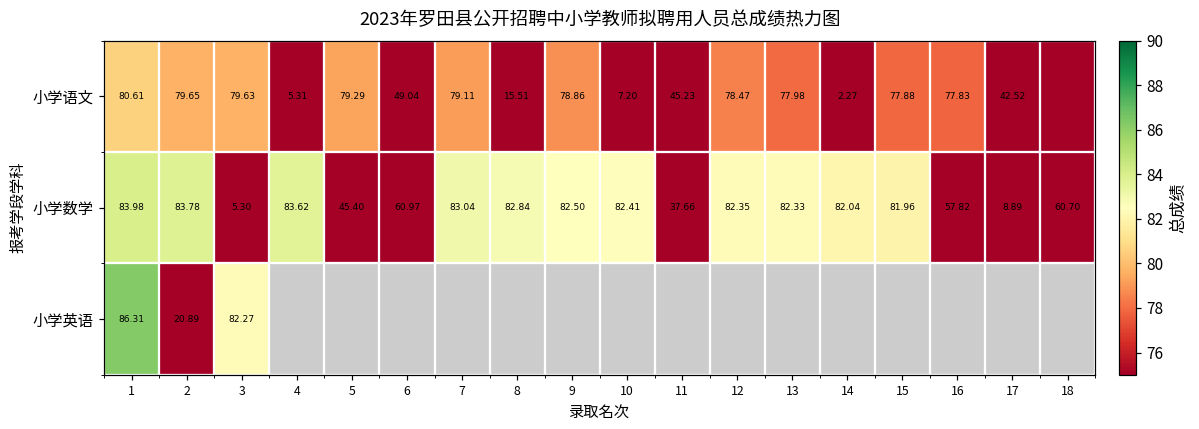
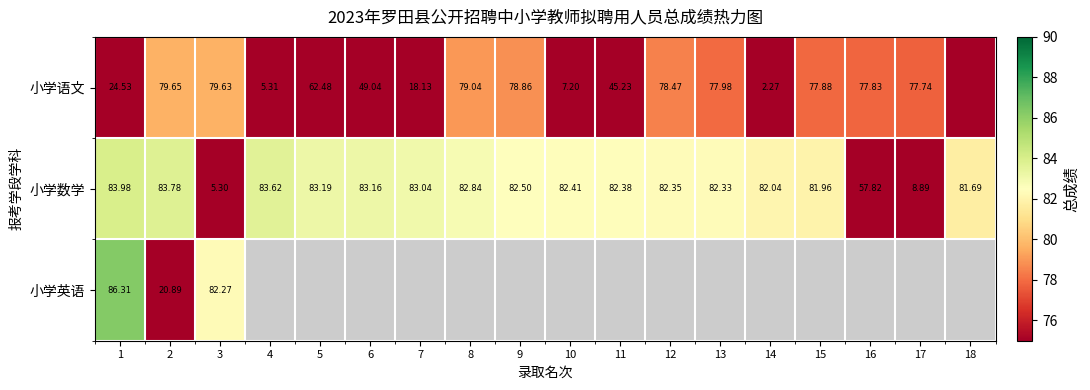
  {
    "小学语文": {
-     "1": 80.61,
+     "1": 24.53,
      "2": 79.65,
      "3": 79.63,
      "4": 5.31,
-     "5": 79.29,
+     "5": 62.48,
      "6": 49.04,
-     "7": 79.11,
-     "8": 15.51,
+     "7": 18.13,
+     "8": 79.04,
      "9": 78.86,
      "10": 7.20,
      "11": 45.23,
      "12": 78.47,
      "13": 77.98,
      "14": 2.27,
      "15": 77.88,
      "16": 77.83,
-     "17": 42.52
+     "17": 77.74
    },
    "小学数学": {
      "1": 83.98,
      "2": 83.78,
      "3": 5.30,
      "4": 83.62,
-     "5": 45.40,
-     "6": 60.97,
+     "5": 83.19,
+     "6": 83.16,
      "7": 83.04,
      "8": 82.84,
      "9": 82.50,
      "10": 82.41,
-     "11": 37.66,
+     "11": 82.38,
      "12": 82.35,
      "13": 82.33,
      "14": 82.04,
      "15": 81.96,
      "16": 57.82,
      "17": 8.89,
-     "18": 60.70
+     "18": 81.69
    },
    "小学英语": {
      "1": 86.31,
      "2": 20.89,
      "3": 82.27
    }
  }
